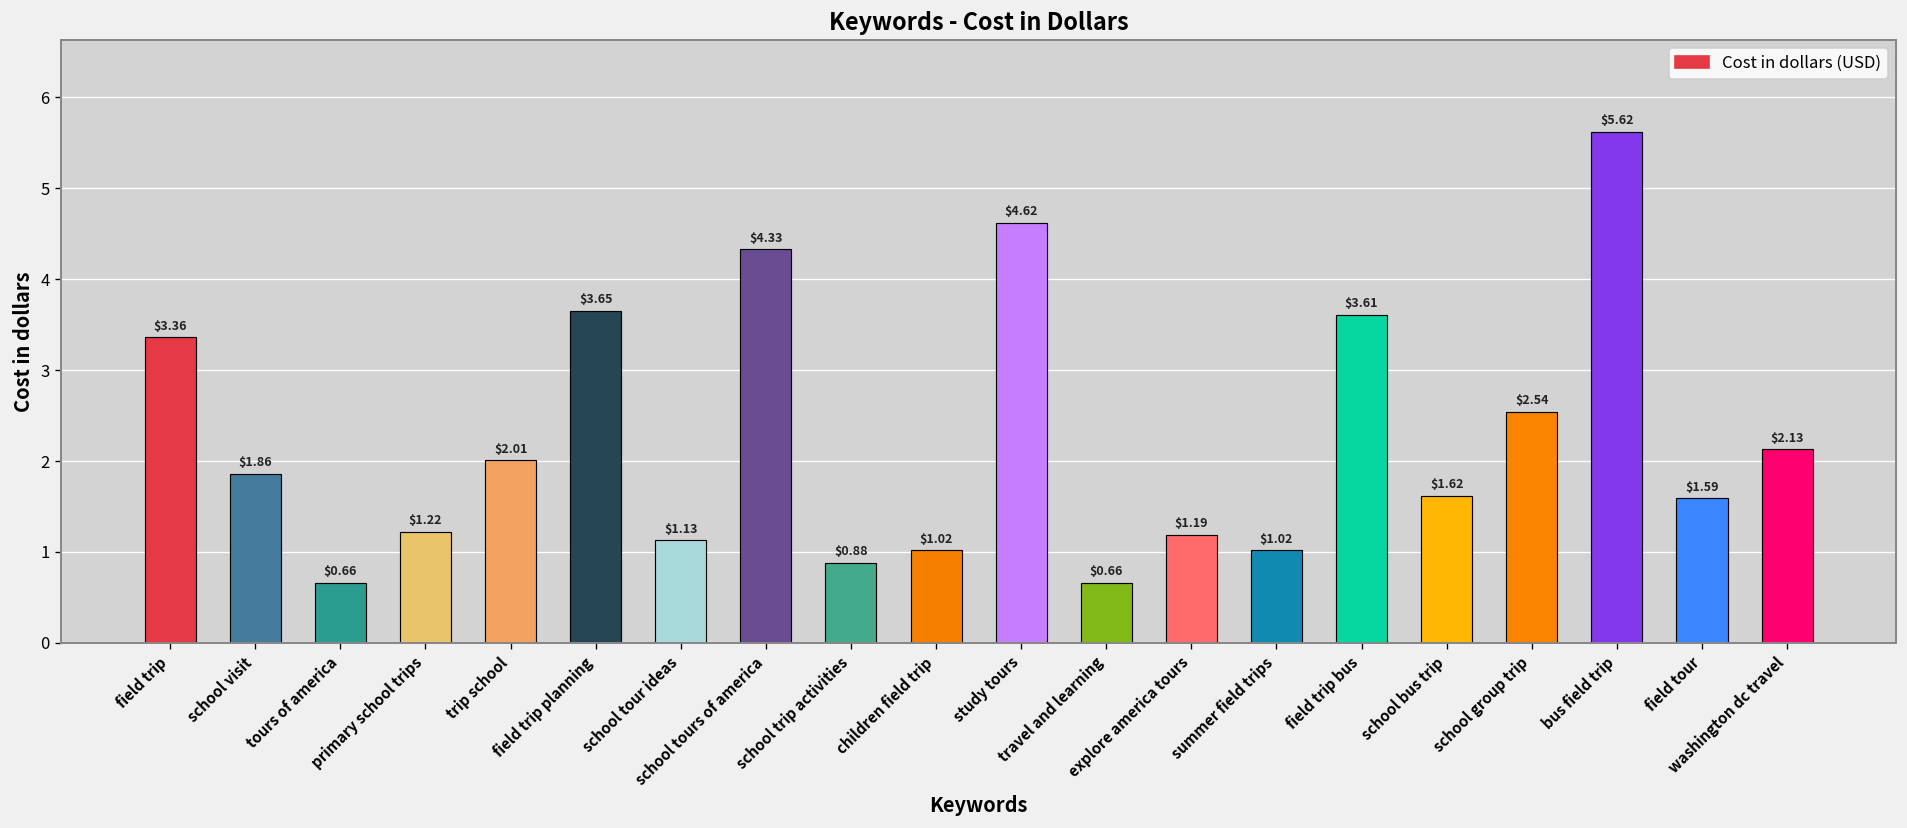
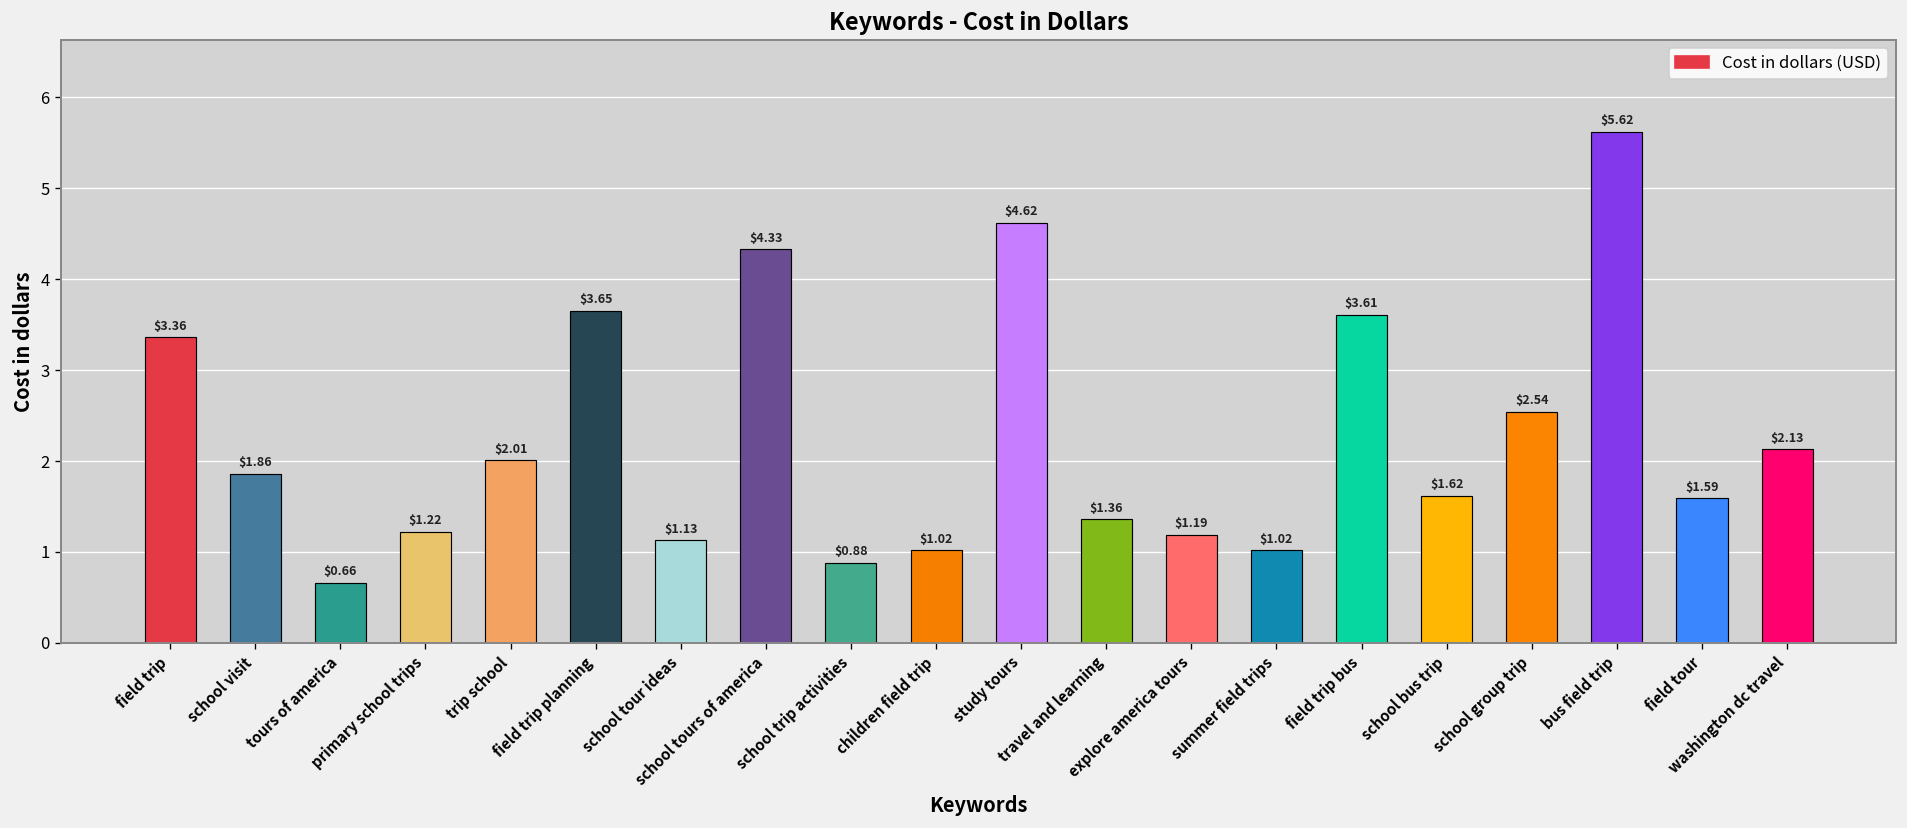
  {
    "field trip": "$3.36",
    "school visit": "$1.86",
    "tours of america": "$0.66",
    "primary school trips": "$1.22",
    "trip school": "$2.01",
    "field trip planning": "$3.65",
    "school tour ideas": "$1.13",
    "school tours of america": "$4.33",
    "school trip activities": "$0.88",
    "children field trip": "$1.02",
    "study tours": "$4.62",
-   "travel and learning": "$0.66",
+   "travel and learning": "$1.36",
    "explore america tours": "$1.19",
    "summer field trips": "$1.02",
    "field trip bus": "$3.61",
    "school bus trip": "$1.62",
    "school group trip": "$2.54",
    "bus field trip": "$5.62",
    "field tour": "$1.59",
    "washington dc travel": "$2.13"
  }
